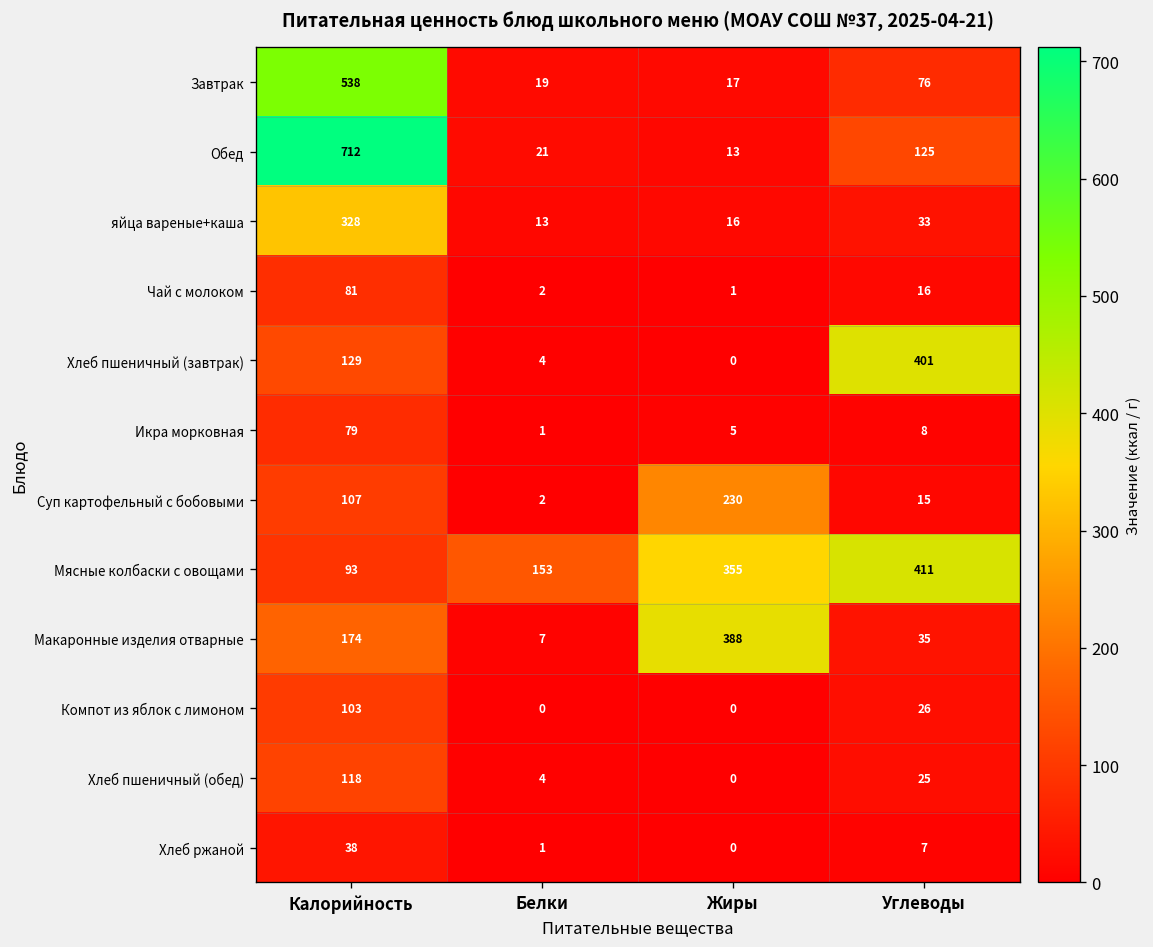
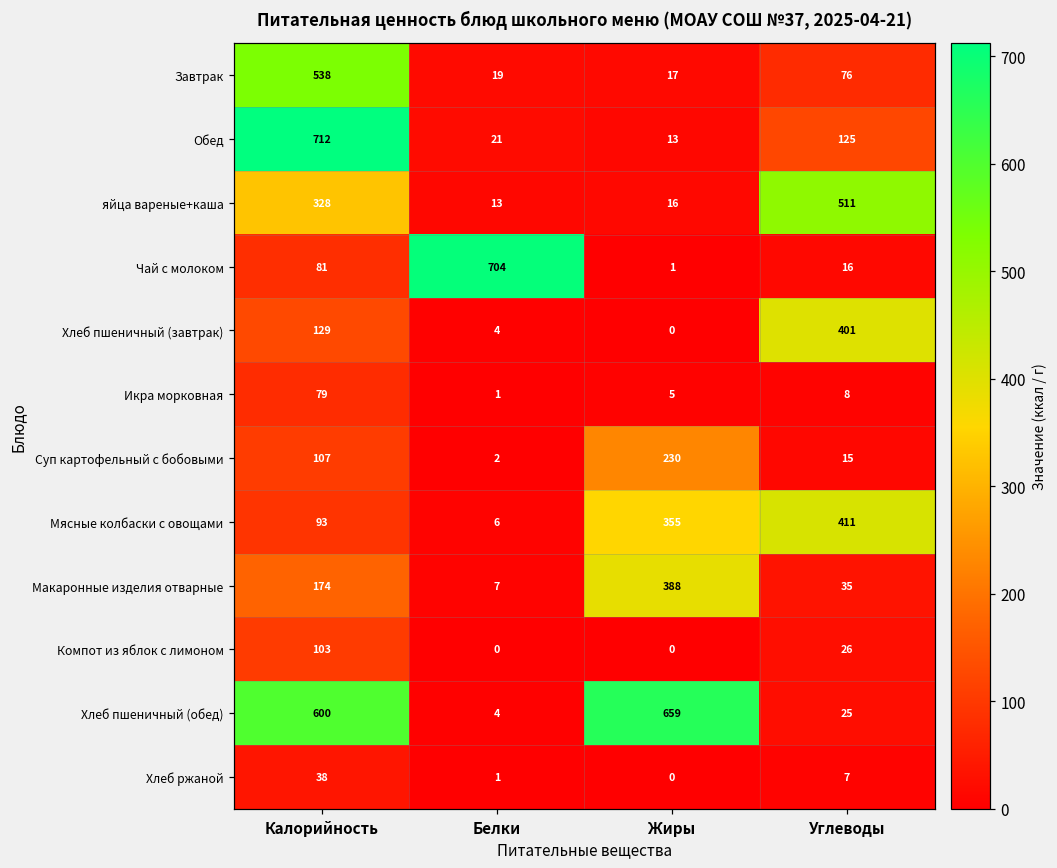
  {
    "Завтрак": {
      "Калорийность": 538,
      "Белки": 19,
      "Жиры": 17,
      "Углеводы": 76
    },
    "Обед": {
      "Калорийность": 712,
      "Белки": 21,
      "Жиры": 13,
      "Углеводы": 125
    },
    "яйца вареные+каша": {
      "Калорийность": 328,
      "Белки": 13,
      "Жиры": 16,
-     "Углеводы": 33
+     "Углеводы": 511
    },
    "Чай с молоком": {
      "Калорийность": 81,
-     "Белки": 2,
+     "Белки": 704,
      "Жиры": 1,
      "Углеводы": 16
    },
    "Хлеб пшеничный (завтрак)": {
      "Калорийность": 129,
      "Белки": 4,
      "Жиры": 0,
      "Углеводы": 401
    },
    "Икра морковная": {
      "Калорийность": 79,
      "Белки": 1,
      "Жиры": 5,
      "Углеводы": 8
    },
    "Суп картофельный с бобовыми": {
      "Калорийность": 107,
      "Белки": 2,
      "Жиры": 230,
      "Углеводы": 15
    },
    "Мясные колбаски с овощами": {
      "Калорийность": 93,
-     "Белки": 153,
+     "Белки": 6,
      "Жиры": 355,
      "Углеводы": 411
    },
    "Макаронные изделия отварные": {
      "Калорийность": 174,
      "Белки": 7,
      "Жиры": 388,
      "Углеводы": 35
    },
    "Компот из яблок с лимоном": {
      "Калорийность": 103,
      "Белки": 0,
      "Жиры": 0,
      "Углеводы": 26
    },
    "Хлеб пшеничный (обед)": {
-     "Калорийность": 118,
+     "Калорийность": 600,
      "Белки": 4,
-     "Жиры": 0,
+     "Жиры": 659,
      "Углеводы": 25
    },
    "Хлеб ржаной": {
      "Калорийность": 38,
      "Белки": 1,
      "Жиры": 0,
      "Углеводы": 7
    }
  }
